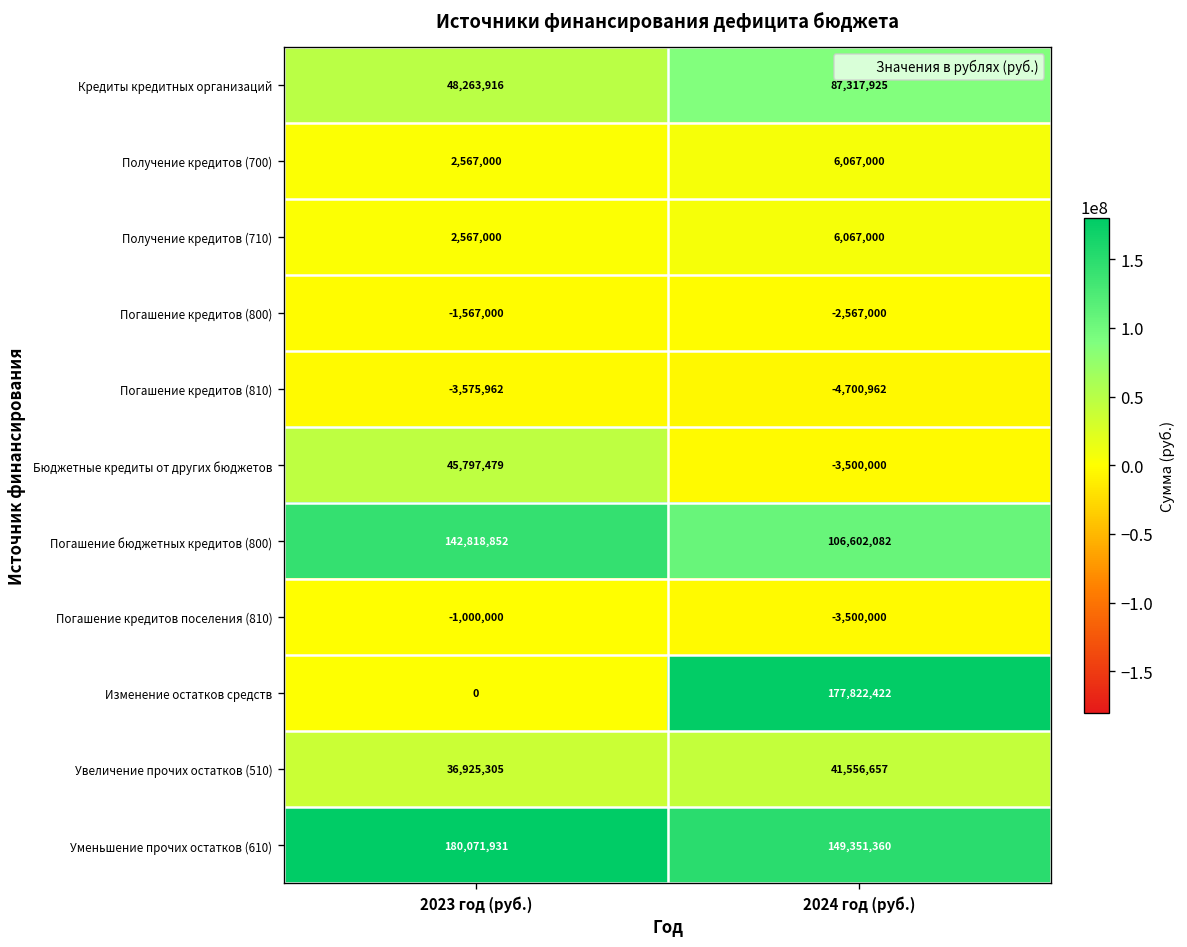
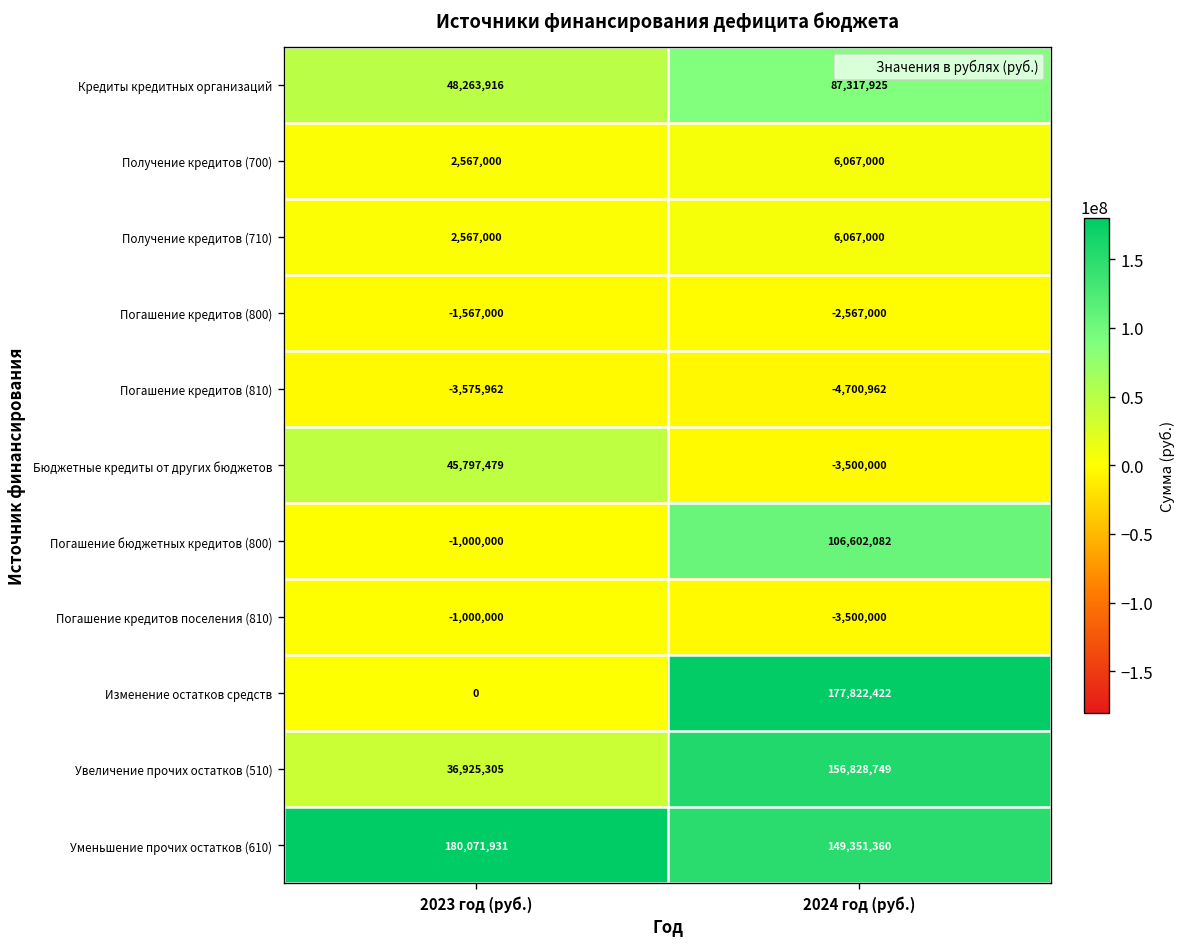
  {
    "Кредиты кредитных организаций": {
      "2023 год (руб.)": "48,263,916",
      "2024 год (руб.)": "87,317,925"
    },
    "Получение кредитов (700)": {
      "2023 год (руб.)": "2,567,000",
      "2024 год (руб.)": "6,067,000"
    },
    "Получение кредитов (710)": {
      "2023 год (руб.)": "2,567,000",
      "2024 год (руб.)": "6,067,000"
    },
    "Погашение кредитов (800)": {
      "2023 год (руб.)": "-1,567,000",
      "2024 год (руб.)": "-2,567,000"
    },
    "Погашение кредитов (810)": {
      "2023 год (руб.)": "-3,575,962",
      "2024 год (руб.)": "-4,700,962"
    },
    "Бюджетные кредиты от других бюджетов": {
      "2023 год (руб.)": "45,797,479",
      "2024 год (руб.)": "-3,500,000"
    },
    "Погашение бюджетных кредитов (800)": {
-     "2023 год (руб.)": "142,818,852",
+     "2023 год (руб.)": "-1,000,000",
      "2024 год (руб.)": "106,602,082"
    },
    "Погашение кредитов поселения (810)": {
      "2023 год (руб.)": "-1,000,000",
      "2024 год (руб.)": "-3,500,000"
    },
    "Изменение остатков средств": {
      "2023 год (руб.)": "0",
      "2024 год (руб.)": "177,822,422"
    },
    "Увеличение прочих остатков (510)": {
      "2023 год (руб.)": "36,925,305",
-     "2024 год (руб.)": "41,556,657"
+     "2024 год (руб.)": "156,828,749"
    },
    "Уменьшение прочих остатков (610)": {
      "2023 год (руб.)": "180,071,931",
      "2024 год (руб.)": "149,351,360"
    }
  }
